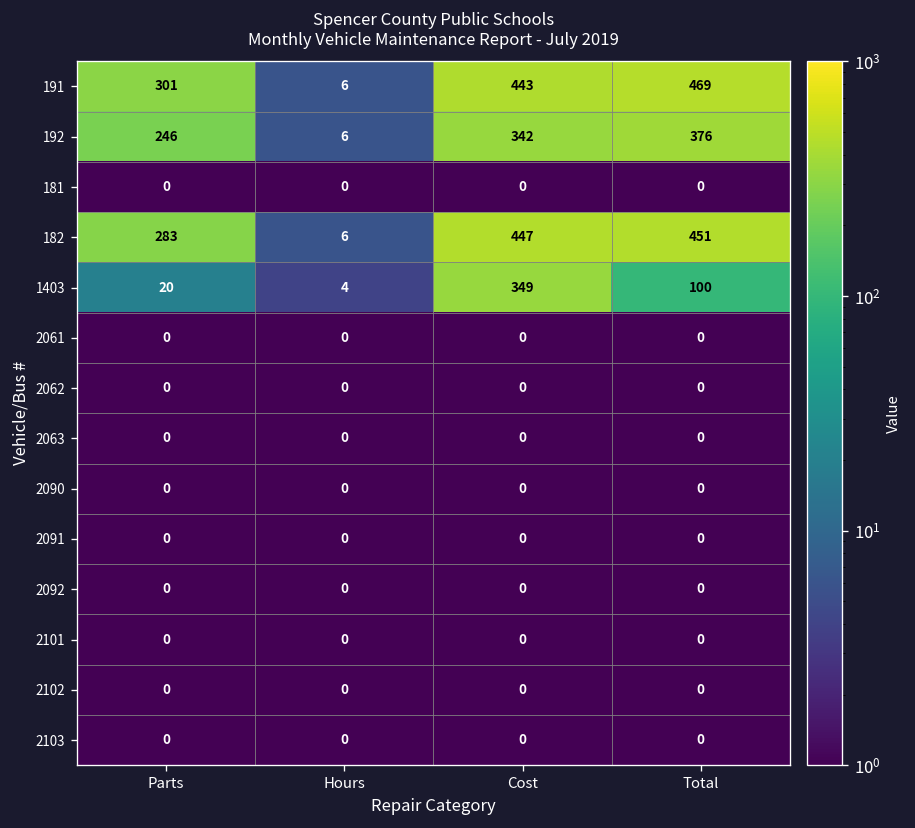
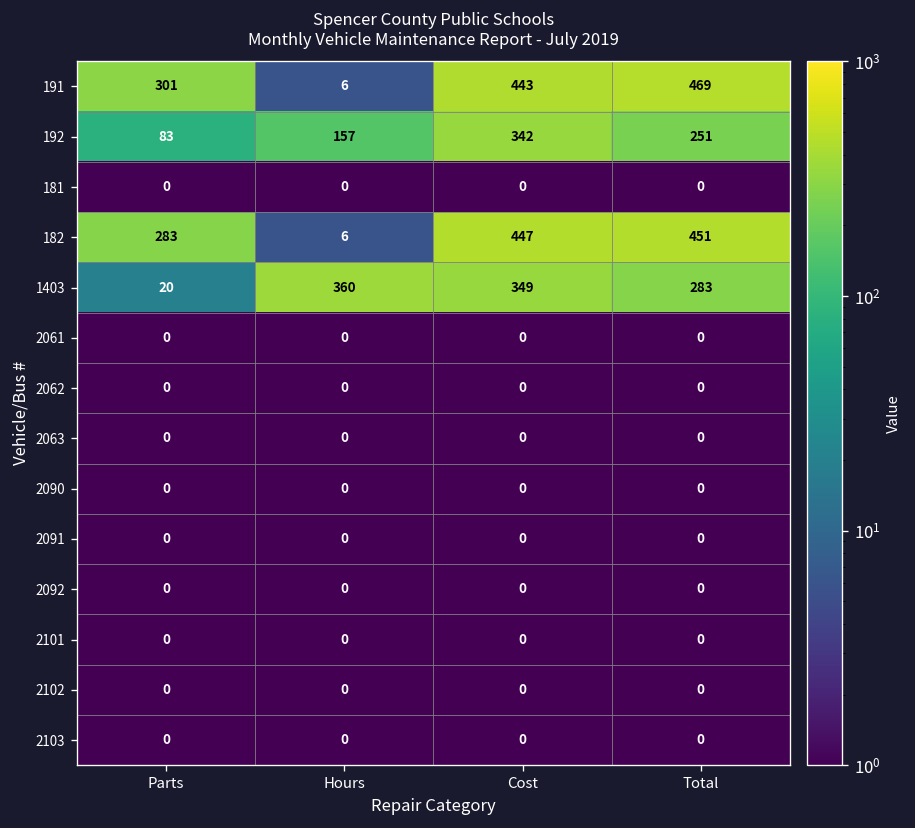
  {
    "191": {
      "Parts": 301,
      "Hours": 6,
      "Cost": 443,
      "Total": 469
    },
    "192": {
-     "Parts": 246,
-     "Hours": 6,
+     "Parts": 83,
+     "Hours": 157,
      "Cost": 342,
-     "Total": 376
+     "Total": 251
    },
    "181": {
      "Parts": 0,
      "Hours": 0,
      "Cost": 0,
      "Total": 0
    },
    "182": {
      "Parts": 283,
      "Hours": 6,
      "Cost": 447,
      "Total": 451
    },
    "1403": {
      "Parts": 20,
-     "Hours": 4,
+     "Hours": 360,
      "Cost": 349,
-     "Total": 100
+     "Total": 283
    },
    "2061": {
      "Parts": 0,
      "Hours": 0,
      "Cost": 0,
      "Total": 0
    },
    "2062": {
      "Parts": 0,
      "Hours": 0,
      "Cost": 0,
      "Total": 0
    },
    "2063": {
      "Parts": 0,
      "Hours": 0,
      "Cost": 0,
      "Total": 0
    },
    "2090": {
      "Parts": 0,
      "Hours": 0,
      "Cost": 0,
      "Total": 0
    },
    "2091": {
      "Parts": 0,
      "Hours": 0,
      "Cost": 0,
      "Total": 0
    },
    "2092": {
      "Parts": 0,
      "Hours": 0,
      "Cost": 0,
      "Total": 0
    },
    "2101": {
      "Parts": 0,
      "Hours": 0,
      "Cost": 0,
      "Total": 0
    },
    "2102": {
      "Parts": 0,
      "Hours": 0,
      "Cost": 0,
      "Total": 0
    },
    "2103": {
      "Parts": 0,
      "Hours": 0,
      "Cost": 0,
      "Total": 0
    }
  }
